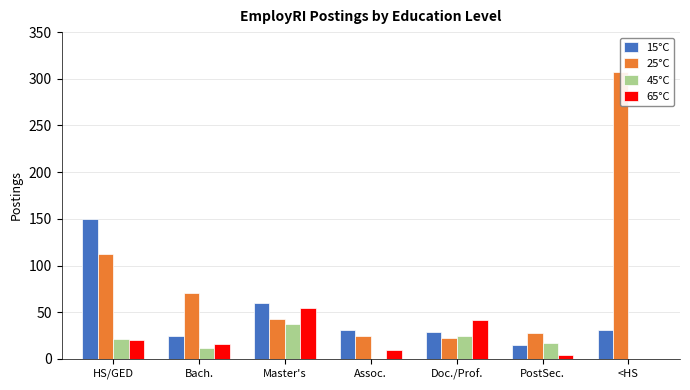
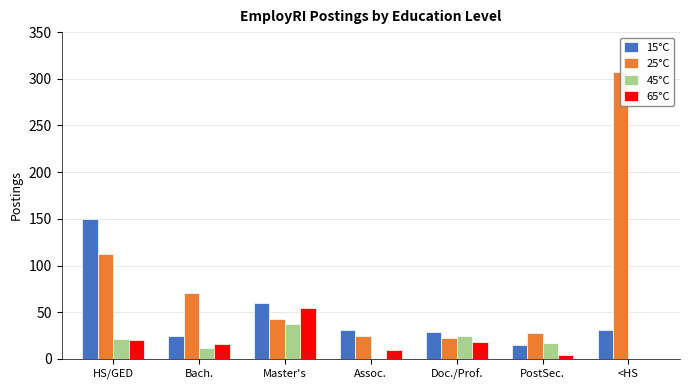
  {
    "15°C": {
      "HS/GED": 150,
      "Bach.": 30,
      "Master's": 60,
      "Assoc.": 30,
      "Doc./Prof.": 30,
      "PostSec.": 20,
      "<HS": 30
    },
    "25°C": {
      "HS/GED": 110,
      "Bach.": 70,
      "Master's": 40,
      "Assoc.": 30,
      "Doc./Prof.": 20,
      "PostSec.": 30
    },
    "45°C": {
      "HS/GED": 20,
      "Bach.": 10,
      "Master's": 40,
      "Assoc.": 0,
      "Doc./Prof.": 30,
      "PostSec.": 20,
      "<HS": 0
    },
    "65°C": {
      "HS/GED": 20,
      "Bach.": 20,
      "Master's": 50,
      "Assoc.": 10,
-     "Doc./Prof.": 40,
+     "Doc./Prof.": 20,
      "PostSec.": 0,
      "<HS": 0
    }
  }
